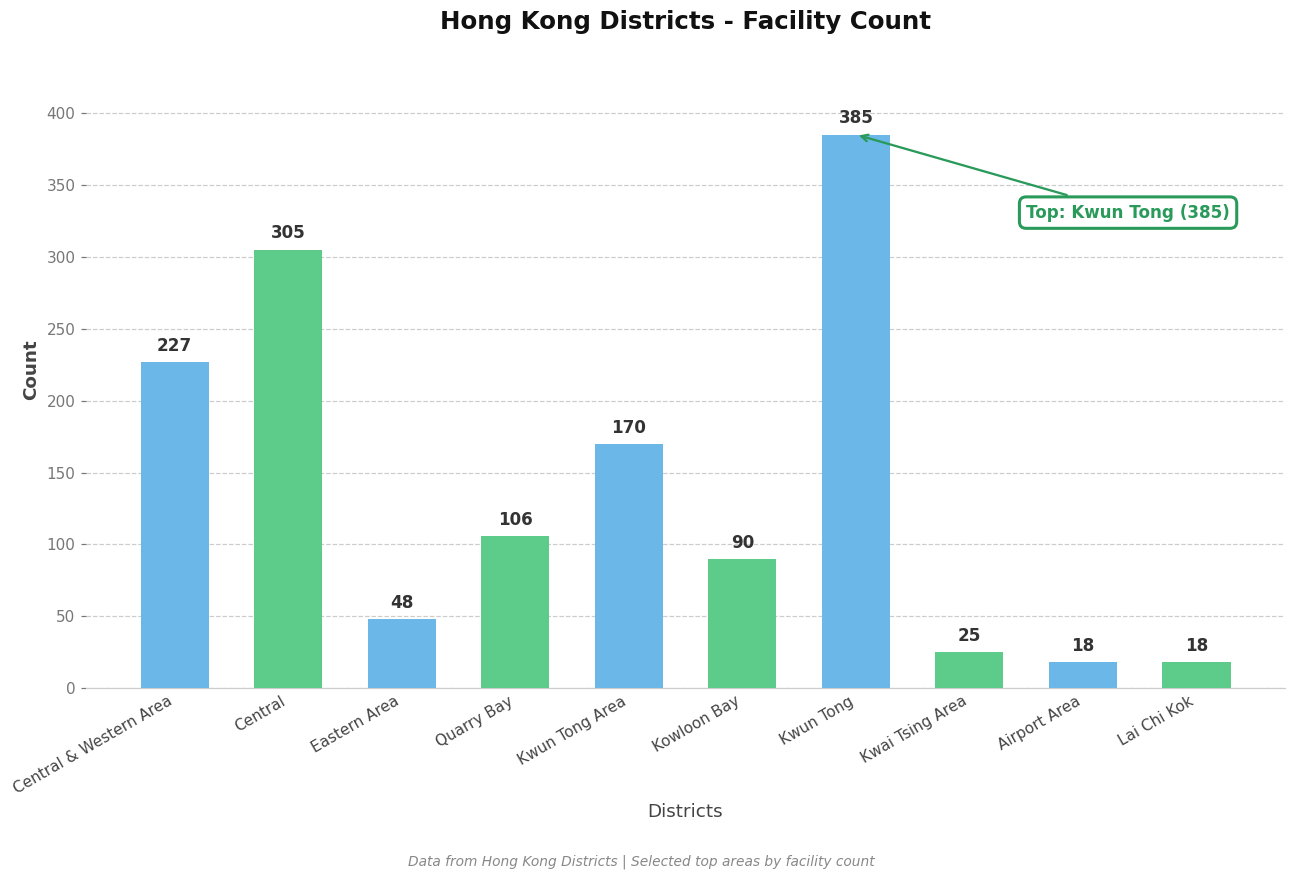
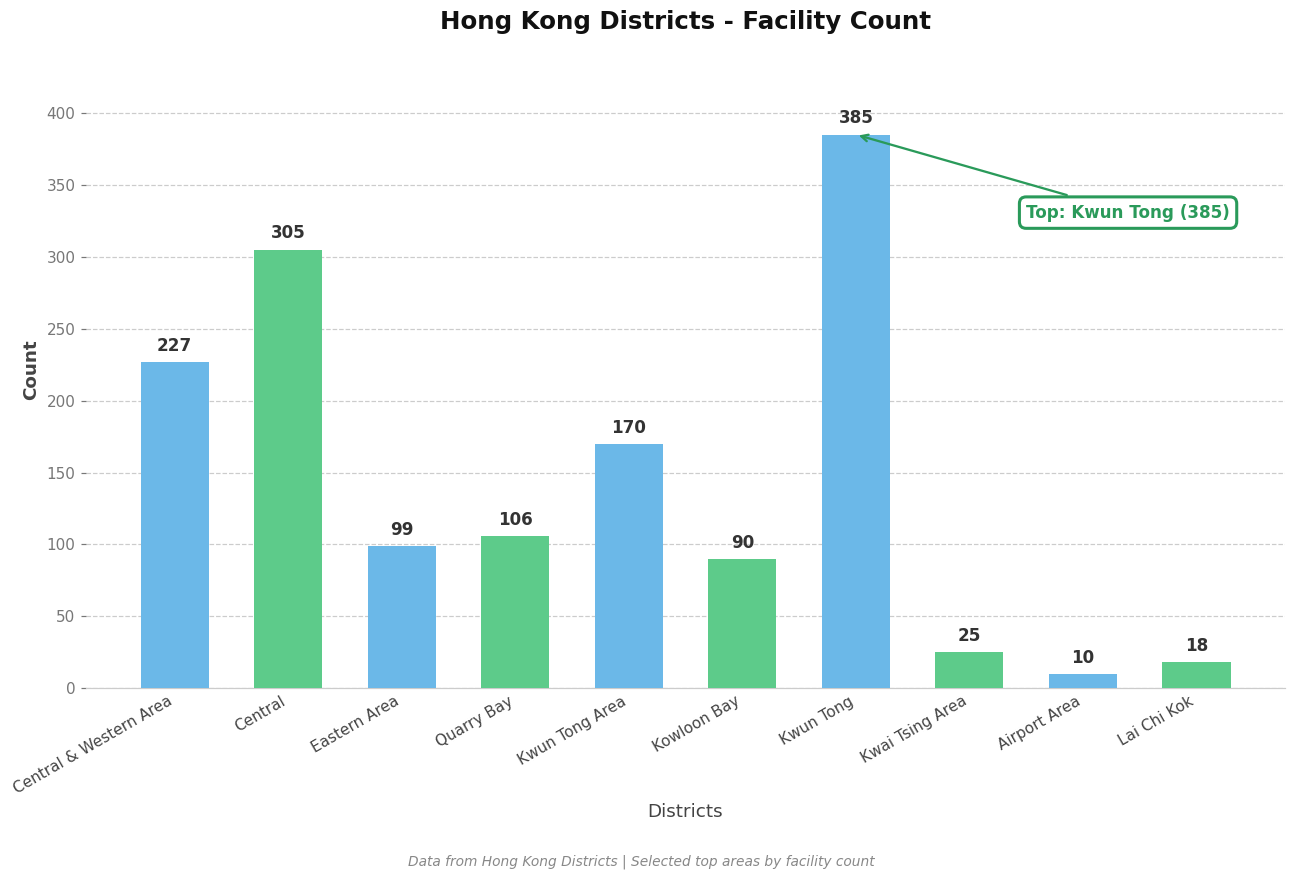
  {
    "Central & Western Area": 227,
    "Central": 305,
-   "Eastern Area": 48,
+   "Eastern Area": 99,
    "Quarry Bay": 106,
    "Kwun Tong Area": 170,
    "Kowloon Bay": 90,
    "Kwun Tong": 385,
    "Kwai Tsing Area": 25,
-   "Airport Area": 18,
+   "Airport Area": 10,
    "Lai Chi Kok": 18
  }
